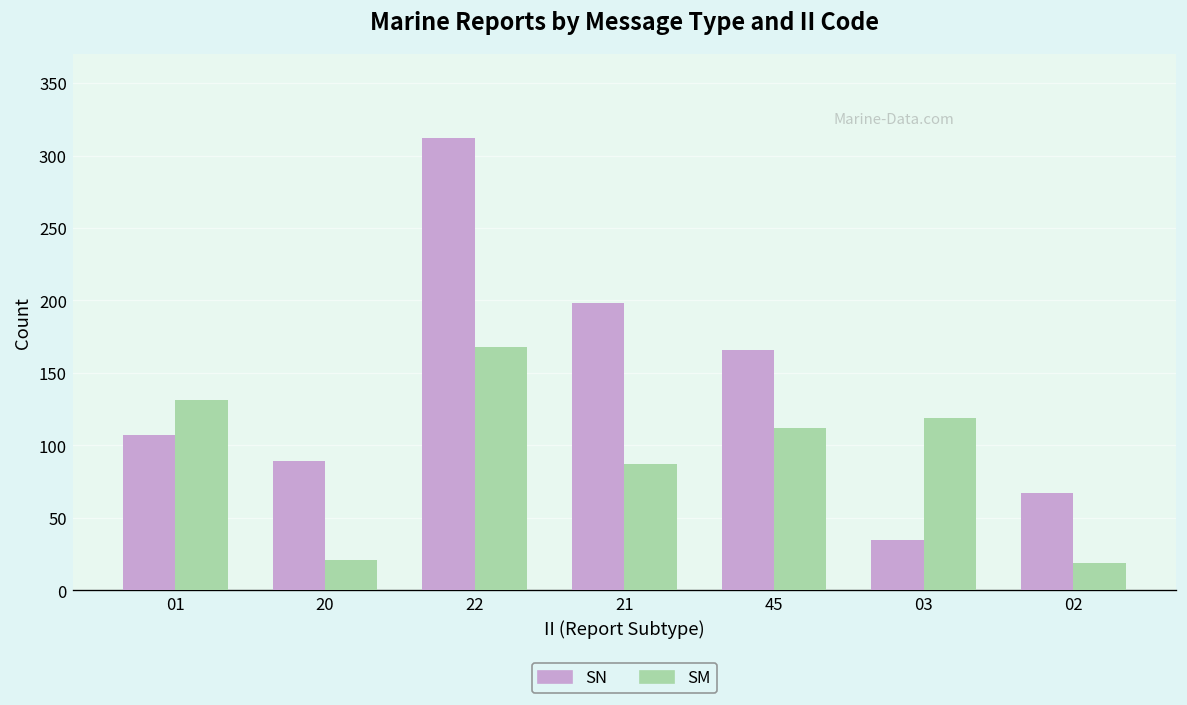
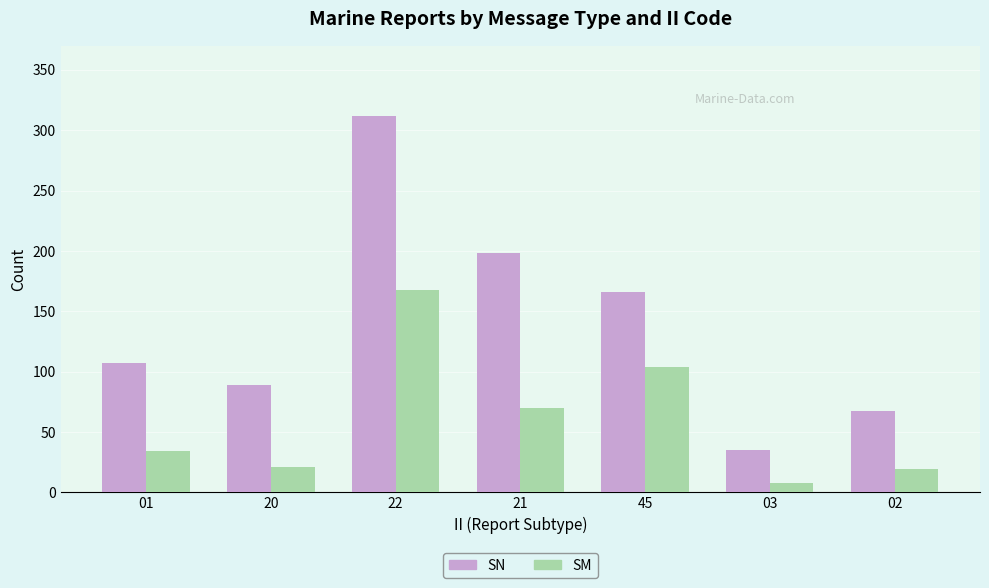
  {
    "SN": {
      "01": 107,
      "20": 89,
      "22": 312,
      "21": 198,
      "45": 166,
      "03": 35,
      "02": 67
    },
    "SM": {
-     "01": 131,
+     "01": 34,
      "20": 21,
      "22": 168,
-     "21": 87,
-     "45": 112,
-     "03": 119,
+     "21": 70,
+     "45": 104,
+     "03": 8,
      "02": 19
    }
  }
